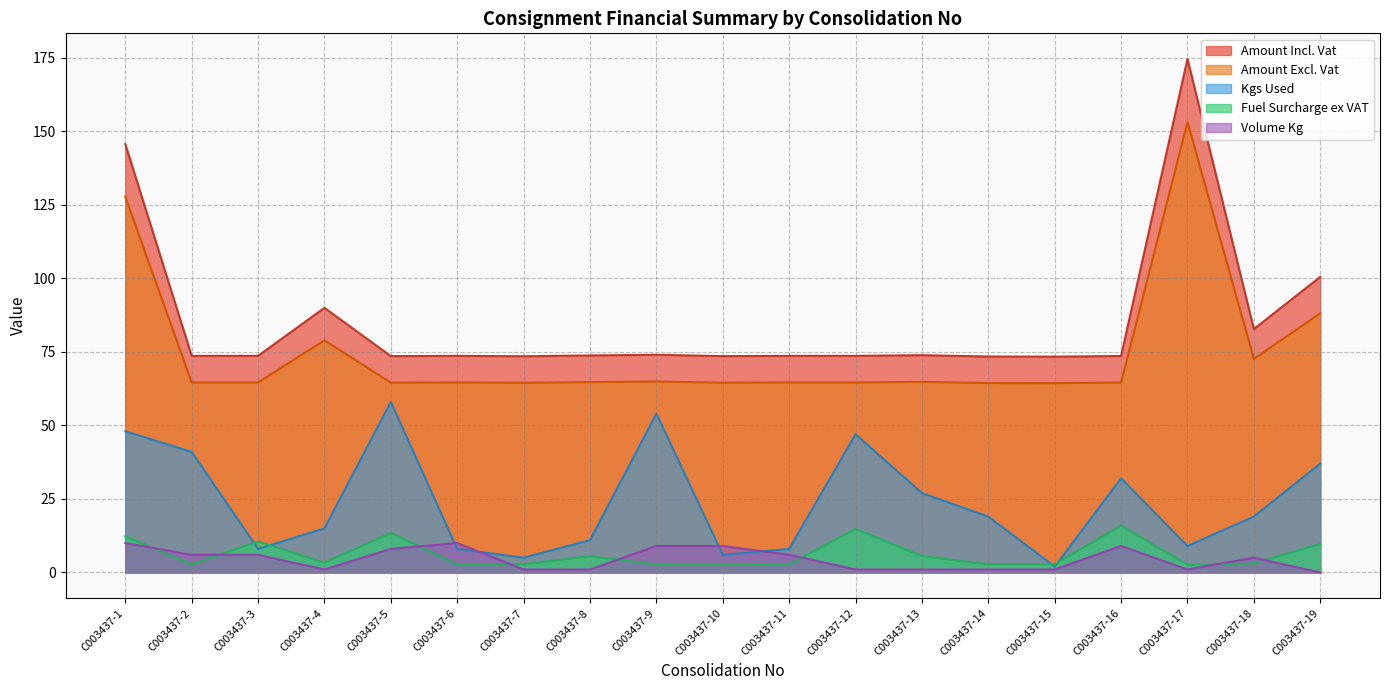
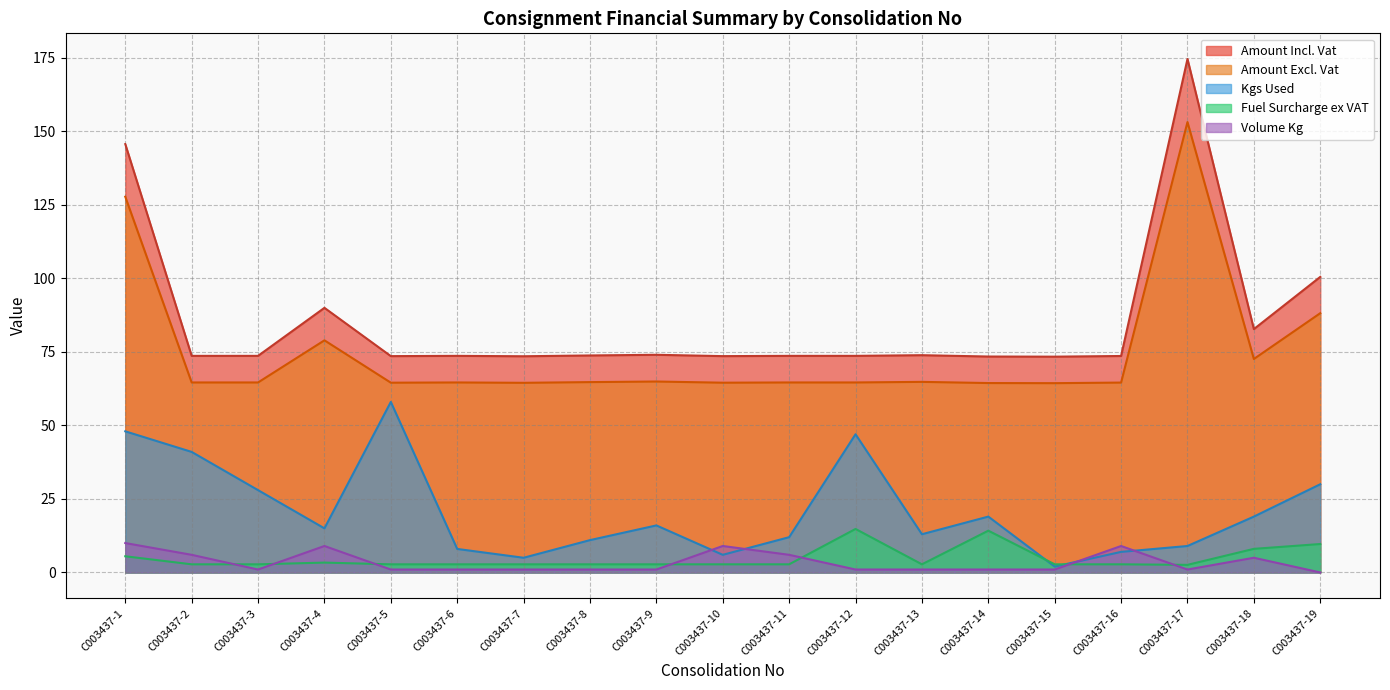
  {
    "Kgs Used": {
      "C003437-1": 48,
      "C003437-2": 41,
-     "C003437-3": 8,
+     "C003437-3": 28,
      "C003437-4": 15,
      "C003437-5": 58,
      "C003437-6": 8,
      "C003437-7": 5,
      "C003437-8": 11,
-     "C003437-9": 54,
+     "C003437-9": 16,
      "C003437-10": 6,
-     "C003437-11": 8,
+     "C003437-11": 12,
      "C003437-12": 47,
-     "C003437-13": 27,
+     "C003437-13": 13,
      "C003437-14": 19,
-     "C003437-16": 32,
+     "C003437-16": 7,
      "C003437-17": 9,
      "C003437-18": 19,
-     "C003437-19": 37
+     "C003437-19": 30
    },
    "Fuel Surcharge ex VAT": {
-     "C003437-1": 12,
+     "C003437-1": 6,
      "C003437-2": 3,
-     "C003437-3": 11,
+     "C003437-3": 3,
      "C003437-4": 3,
-     "C003437-5": 13,
+     "C003437-5": 3,
      "C003437-6": 3,
      "C003437-7": 3,
-     "C003437-8": 6,
+     "C003437-8": 3,
      "C003437-9": 3,
      "C003437-10": 3,
      "C003437-11": 3,
      "C003437-12": 15,
-     "C003437-13": 6,
-     "C003437-14": 3,
-     "C003437-16": 16,
+     "C003437-13": 3,
+     "C003437-14": 14,
+     "C003437-16": 3,
      "C003437-17": 3,
-     "C003437-18": 3,
+     "C003437-18": 8,
      "C003437-19": 10
    },
    "Volume Kg": {
      "C003437-1": 10,
      "C003437-2": 6,
-     "C003437-3": 6,
-     "C003437-4": 1,
-     "C003437-5": 8,
-     "C003437-6": 10,
+     "C003437-3": 1,
+     "C003437-4": 9,
+     "C003437-5": 1,
+     "C003437-6": 1,
      "C003437-7": 1,
      "C003437-8": 1,
-     "C003437-9": 9,
+     "C003437-9": 1,
      "C003437-10": 9,
      "C003437-11": 6,
      "C003437-12": 1,
      "C003437-13": 1,
      "C003437-14": 1,
      "C003437-15": 1,
      "C003437-16": 9,
      "C003437-17": 1,
      "C003437-18": 5,
      "C003437-19": 0
    }
  }
